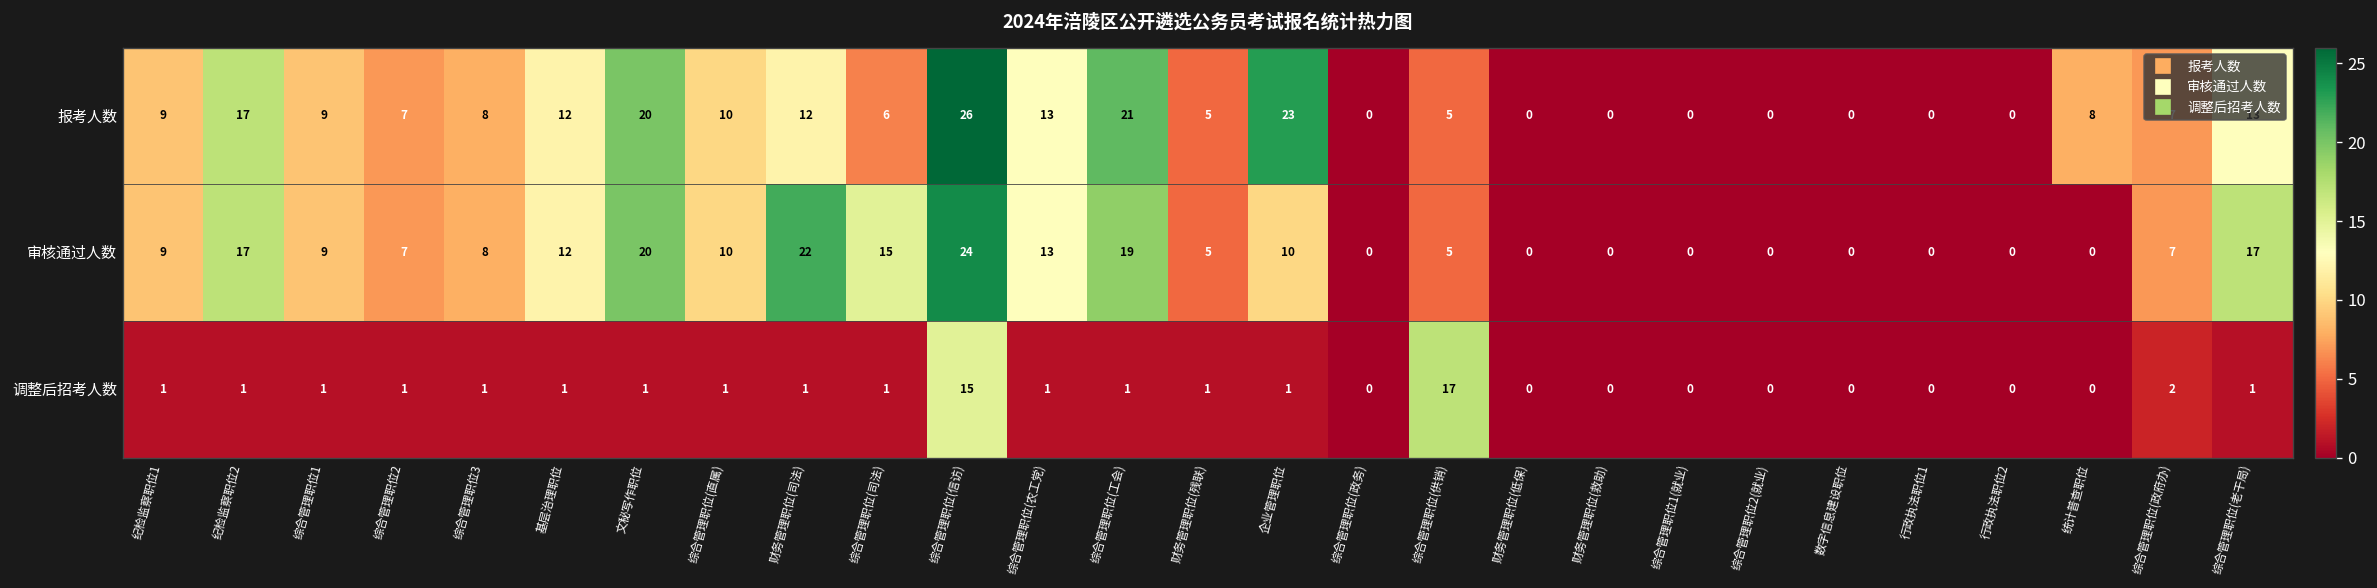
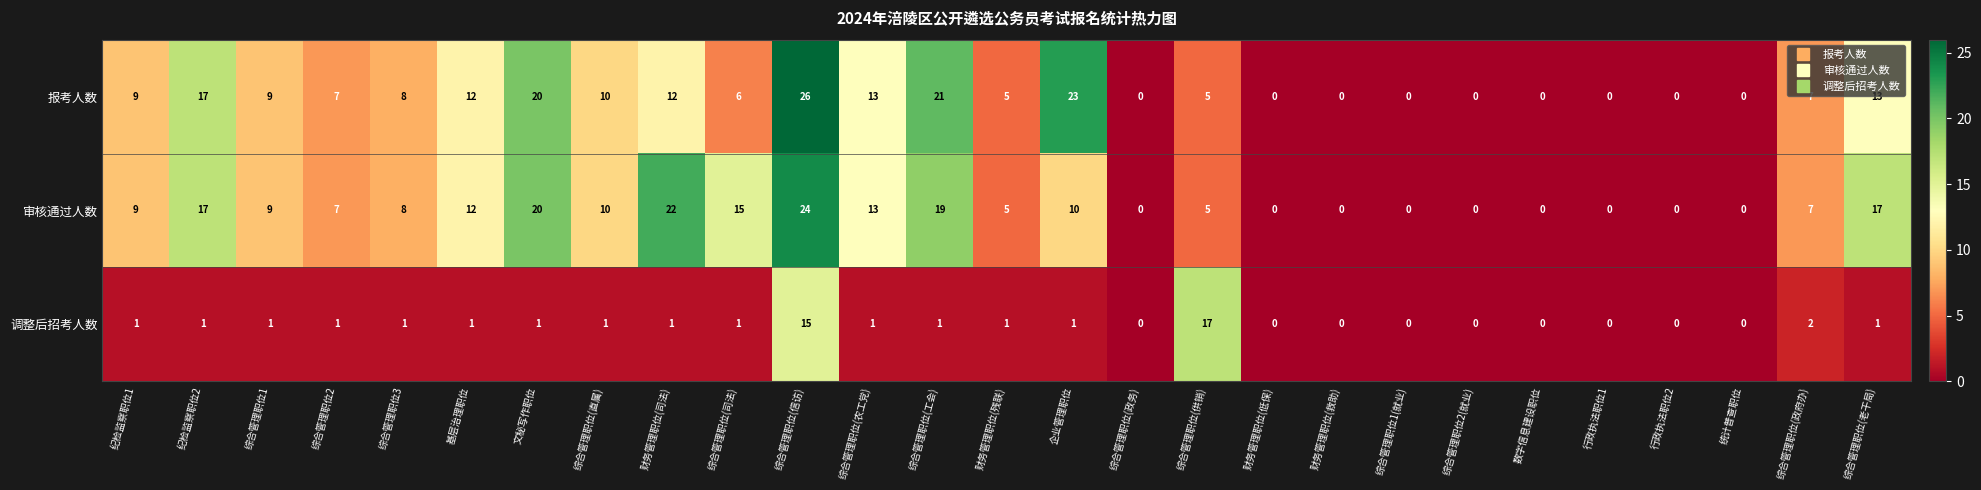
  {
    "报考人数": {
      "纪检监察职位1": 9,
      "纪检监察职位2": 17,
      "综合管理职位1": 9,
      "综合管理职位2": 7,
      "综合管理职位3": 8,
      "基层治理职位": 12,
      "文秘写作职位": 20,
      "综合管理职位(直属)": 10,
      "财务管理职位(司法)": 12,
      "综合管理职位(司法)": 6,
      "综合管理职位(信访)": 26,
      "综合管理职位(农工党)": 13,
      "综合管理职位(工会)": 21,
      "财务管理职位(残联)": 5,
      "企业管理职位": 23,
      "综合管理职位(政务)": 0,
      "综合管理职位(供销)": 5,
      "财务管理职位(低保)": 0,
      "财务管理职位(救助)": 0,
      "综合管理职位1(就业)": 0,
      "综合管理职位2(就业)": 0,
      "数字信息建设职位": 0,
      "行政执法职位1": 0,
      "行政执法职位2": 0,
-     "统计普查职位": 8
+     "统计普查职位": 0
    },
    "审核通过人数": {
      "纪检监察职位1": 9,
      "纪检监察职位2": 17,
      "综合管理职位1": 9,
      "综合管理职位2": 7,
      "综合管理职位3": 8,
      "基层治理职位": 12,
      "文秘写作职位": 20,
      "综合管理职位(直属)": 10,
      "财务管理职位(司法)": 22,
      "综合管理职位(司法)": 15,
      "综合管理职位(信访)": 24,
      "综合管理职位(农工党)": 13,
      "综合管理职位(工会)": 19,
      "财务管理职位(残联)": 5,
      "企业管理职位": 10,
      "综合管理职位(政务)": 0,
      "综合管理职位(供销)": 5,
      "财务管理职位(低保)": 0,
      "财务管理职位(救助)": 0,
      "综合管理职位1(就业)": 0,
      "综合管理职位2(就业)": 0,
      "数字信息建设职位": 0,
      "行政执法职位1": 0,
      "行政执法职位2": 0,
      "统计普查职位": 0,
      "综合管理职位(政府办)": 7,
      "综合管理职位(老干局)": 17
    },
    "调整后招考人数": {
      "纪检监察职位1": 1,
      "纪检监察职位2": 1,
      "综合管理职位1": 1,
      "综合管理职位2": 1,
      "综合管理职位3": 1,
      "基层治理职位": 1,
      "文秘写作职位": 1,
      "综合管理职位(直属)": 1,
      "财务管理职位(司法)": 1,
      "综合管理职位(司法)": 1,
      "综合管理职位(信访)": 15,
      "综合管理职位(农工党)": 1,
      "综合管理职位(工会)": 1,
      "财务管理职位(残联)": 1,
      "企业管理职位": 1,
      "综合管理职位(政务)": 0,
      "综合管理职位(供销)": 17,
      "财务管理职位(低保)": 0,
      "财务管理职位(救助)": 0,
      "综合管理职位1(就业)": 0,
      "综合管理职位2(就业)": 0,
      "数字信息建设职位": 0,
      "行政执法职位1": 0,
      "行政执法职位2": 0,
      "统计普查职位": 0,
      "综合管理职位(政府办)": 2,
      "综合管理职位(老干局)": 1
    }
  }
